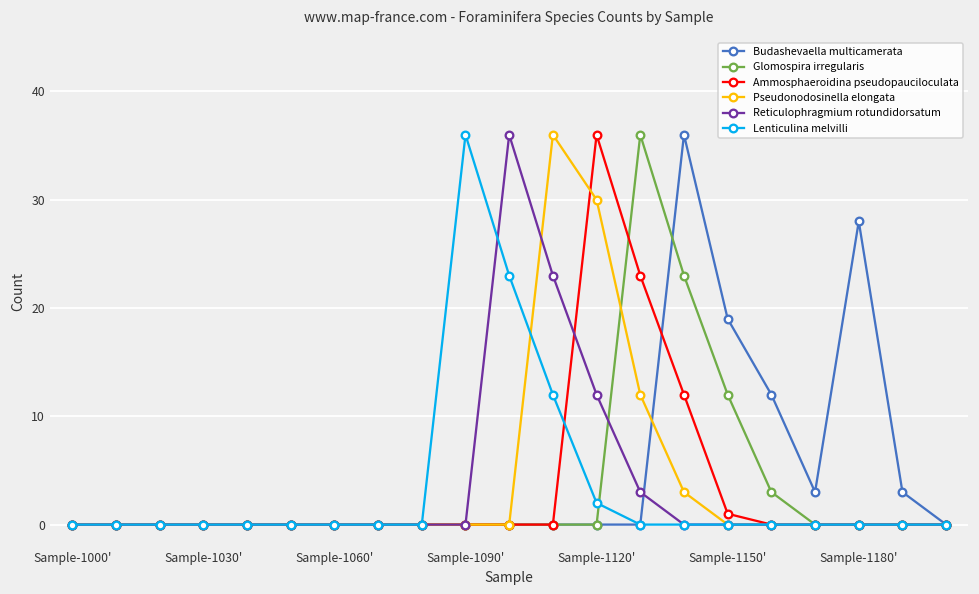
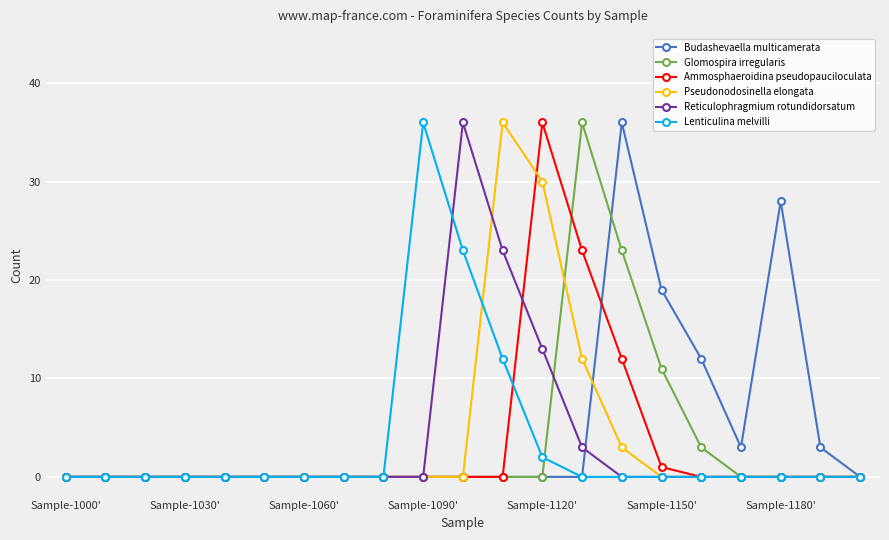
  {
    "Budashevaella multicamerata": {
      "Sample-1150'": 19,
      "Sample-1180'": 28
    },
    "Glomospira irregularis": {
-     "Sample-1150'": 12
+     "Sample-1150'": 11
    },
    "Ammosphaeroidina pseudopauciloculata": {
      "Sample-1120'": 36,
      "Sample-1150'": 1
    },
    "Pseudonodosinella elongata": {
      "Sample-1120'": 30
    },
    "Reticulophragmium rotundidorsatum": {
-     "Sample-1120'": 12
+     "Sample-1120'": 13
    },
    "Lenticulina melvilli": {
      "Sample-1090'": 36,
      "Sample-1120'": 2
    }
  }
